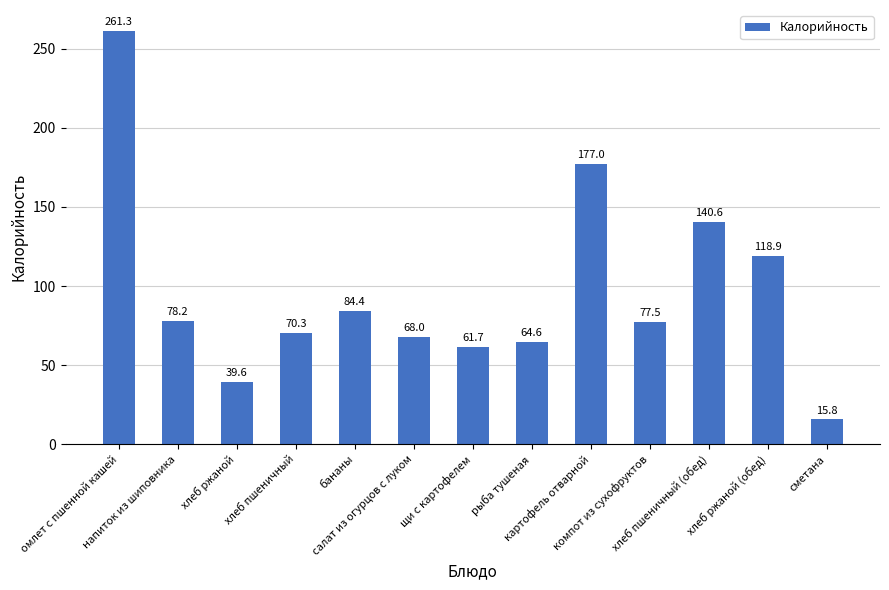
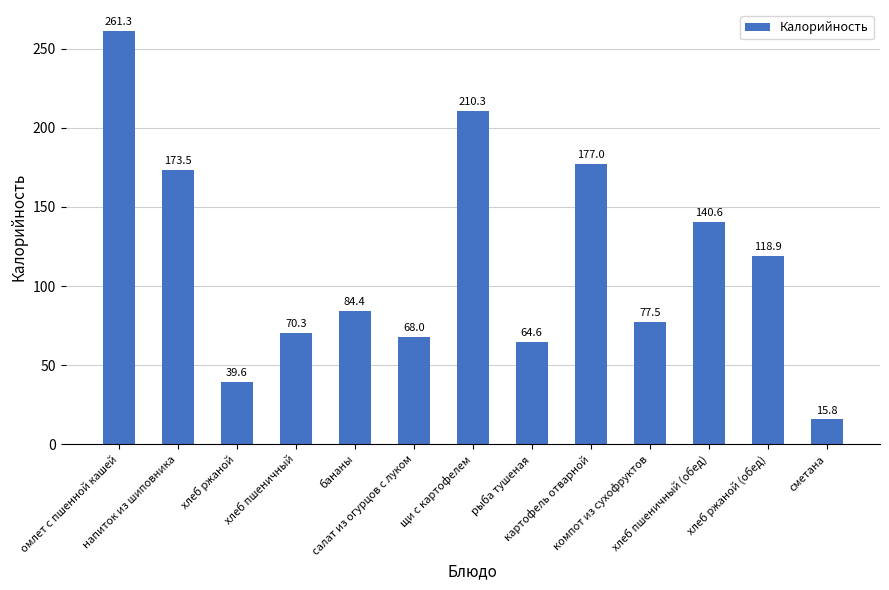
  {
    "омлет с пшенной кашей": 261.3,
-   "напиток из шиповника": 78.2,
+   "напиток из шиповника": 173.5,
    "хлеб ржаной": 39.6,
    "хлеб пшеничный": 70.3,
    "бананы": 84.4,
    "салат из огурцов с луком": 68.0,
-   "щи с картофелем": 61.7,
+   "щи с картофелем": 210.3,
    "рыба тушеная": 64.6,
    "картофель отварной": 177.0,
    "компот из сухофруктов": 77.5,
    "хлеб пшеничный (обед)": 140.6,
    "хлеб ржаной (обед)": 118.9,
    "сметана": 15.8
  }
